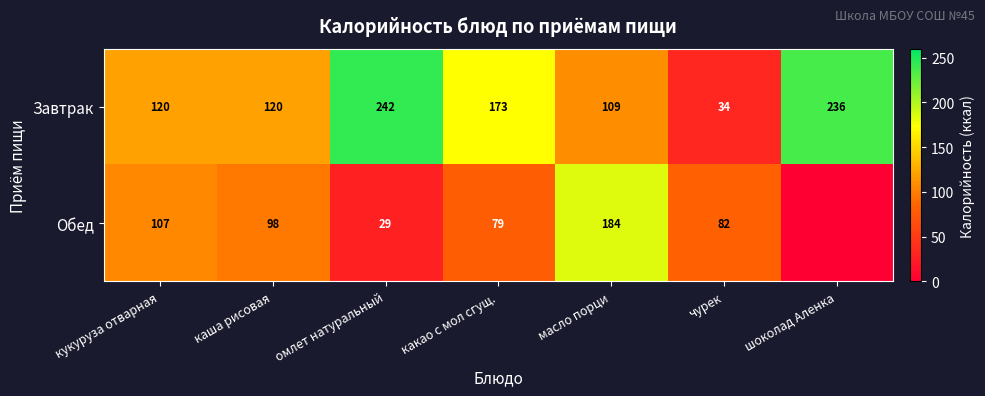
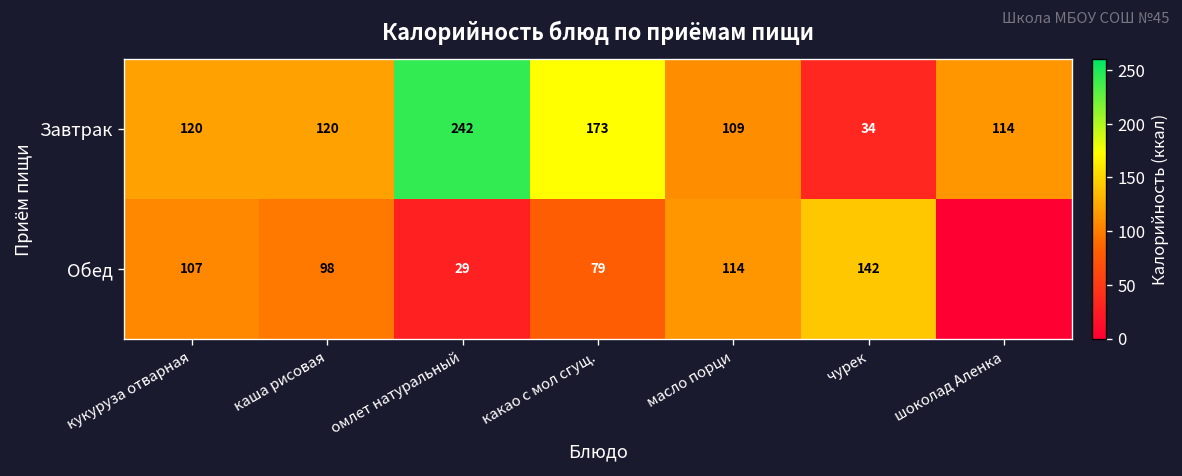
  {
    "Завтрак": {
      "кукуруза отварная": 120,
      "каша рисовая": 120,
      "омлет натуральный": 242,
      "какао с мол сгущ.": 173,
      "масло порци": 109,
      "чурек": 34,
-     "шоколад Аленка": 236
+     "шоколад Аленка": 114
    },
    "Обед": {
      "кукуруза отварная": 107,
      "каша рисовая": 98,
      "омлет натуральный": 29,
      "какао с мол сгущ.": 79,
-     "масло порци": 184,
-     "чурек": 82
+     "масло порци": 114,
+     "чурек": 142
    }
  }
